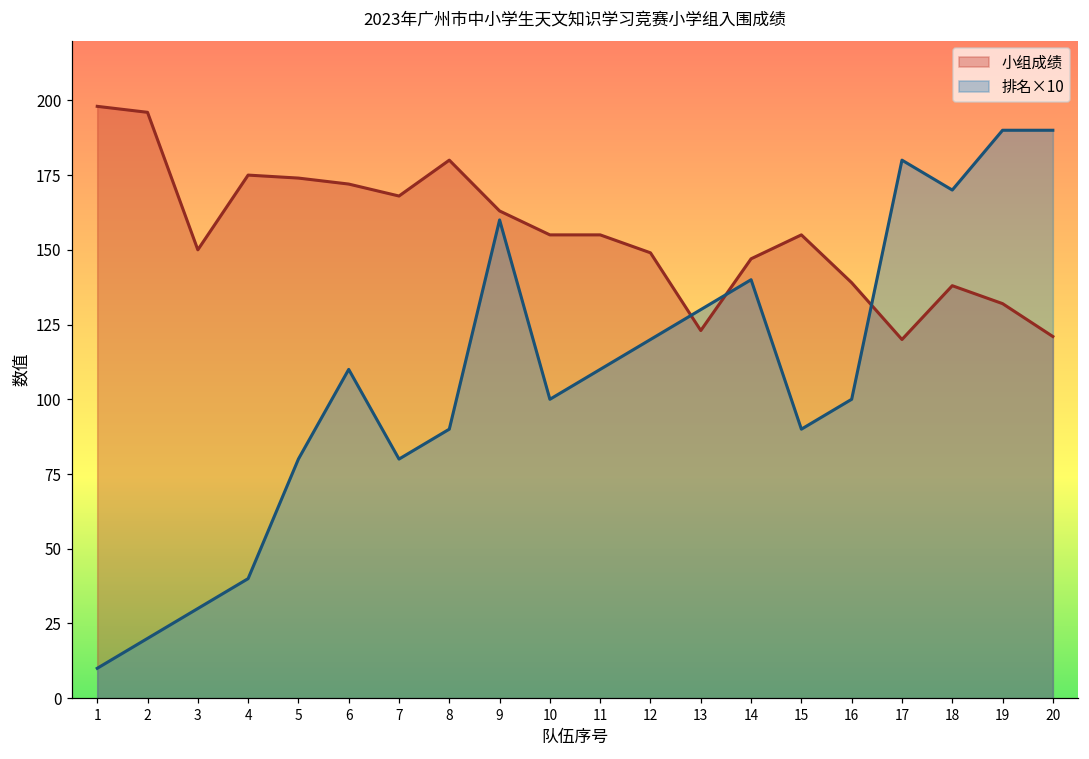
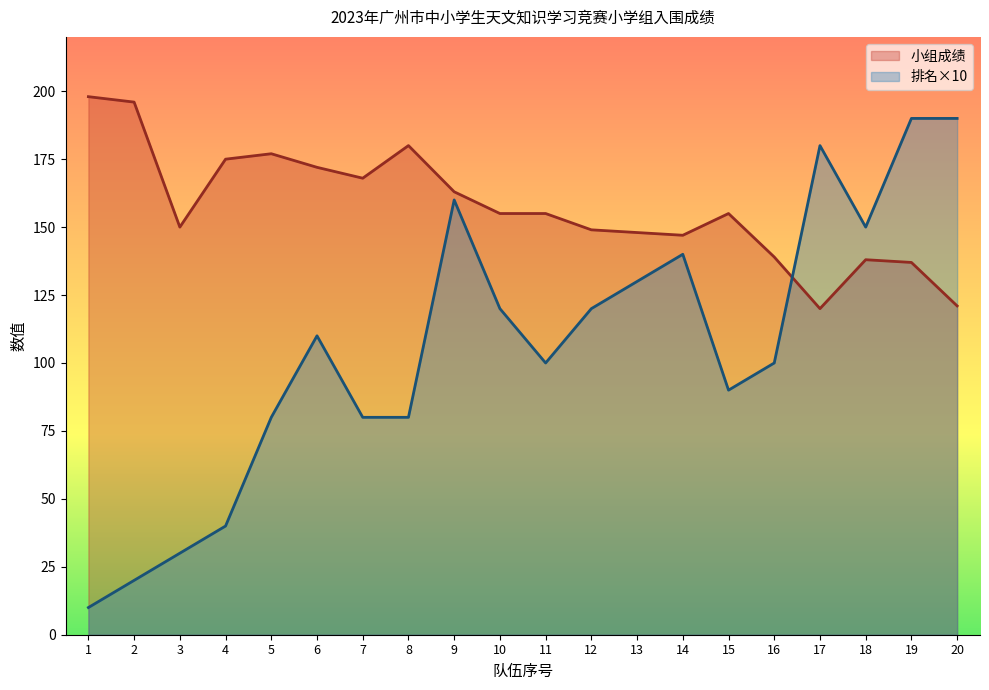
  {
    "小组成绩": {
      "1": 198,
      "2": 196,
      "3": 150,
      "4": 175,
-     "5": 174,
+     "5": 177,
      "6": 172,
      "7": 168,
      "8": 180,
      "9": 163,
      "10": 155,
      "11": 155,
      "12": 149,
-     "13": 123,
+     "13": 148,
      "14": 147,
      "15": 155,
      "16": 139,
      "17": 120,
      "18": 138,
-     "19": 132,
+     "19": 137,
      "20": 121
    },
    "排名×10": {
      "1": 10,
      "2": 20,
      "3": 30,
      "4": 40,
      "5": 80,
      "6": 110,
      "7": 80,
-     "8": 90,
+     "8": 80,
      "9": 160,
-     "10": 100,
-     "11": 110,
+     "10": 120,
+     "11": 100,
      "12": 120,
      "13": 130,
      "14": 140,
      "15": 90,
      "16": 100,
      "17": 180,
-     "18": 170,
+     "18": 150,
      "19": 190,
      "20": 190
    }
  }
